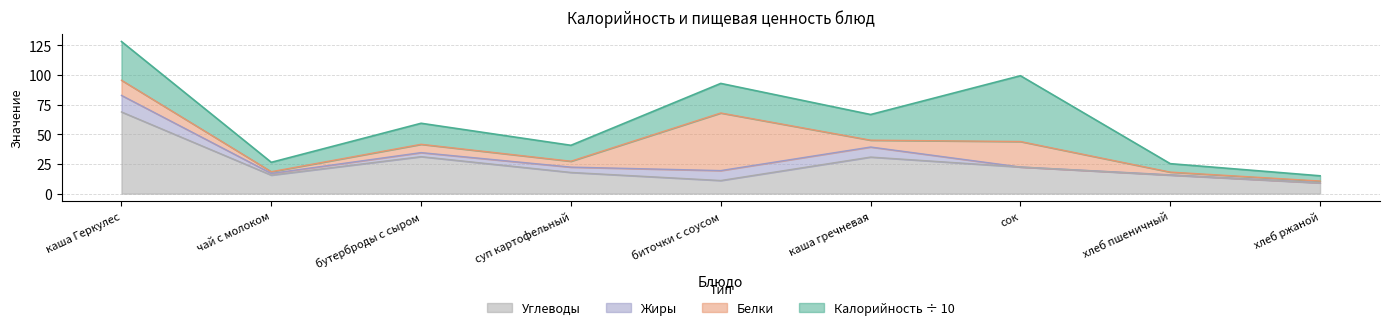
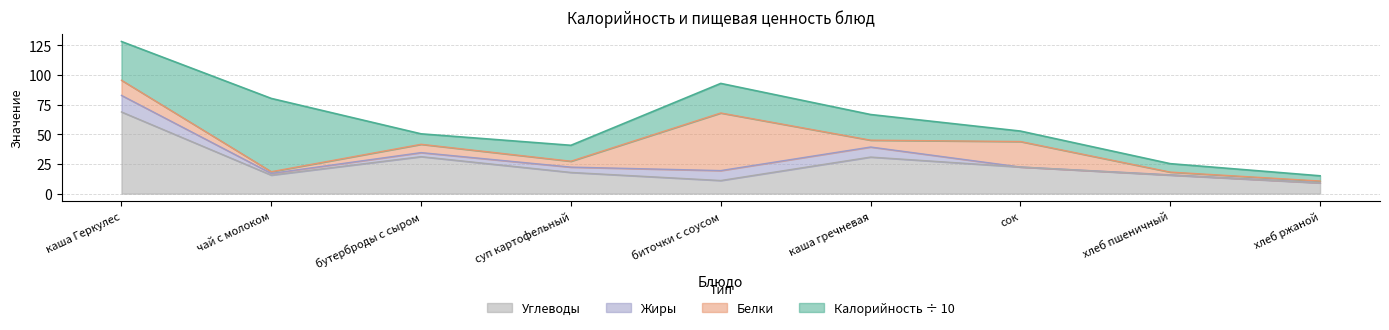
  {
    "Белки": {
      "каша Геркулес": 13,
      "бутерброды с сыром": 7,
      "суп картофельный": 5,
      "биточки с соусом": 48,
      "каша гречневая": 6,
      "сок": 21,
      "хлеб пшеничный": 2
    },
    "Калорийность ÷ 10": {
      "каша Геркулес": 33,
-     "чай с молоком": 8,
-     "бутерброды с сыром": 18,
+     "чай с молоком": 62,
+     "бутерброды с сыром": 9,
      "суп картофельный": 13,
      "биточки с соусом": 25,
      "каша гречневая": 22,
-     "сок": 55,
+     "сок": 9,
      "хлеб пшеничный": 7,
      "хлеб ржаной": 4
    }
  }
